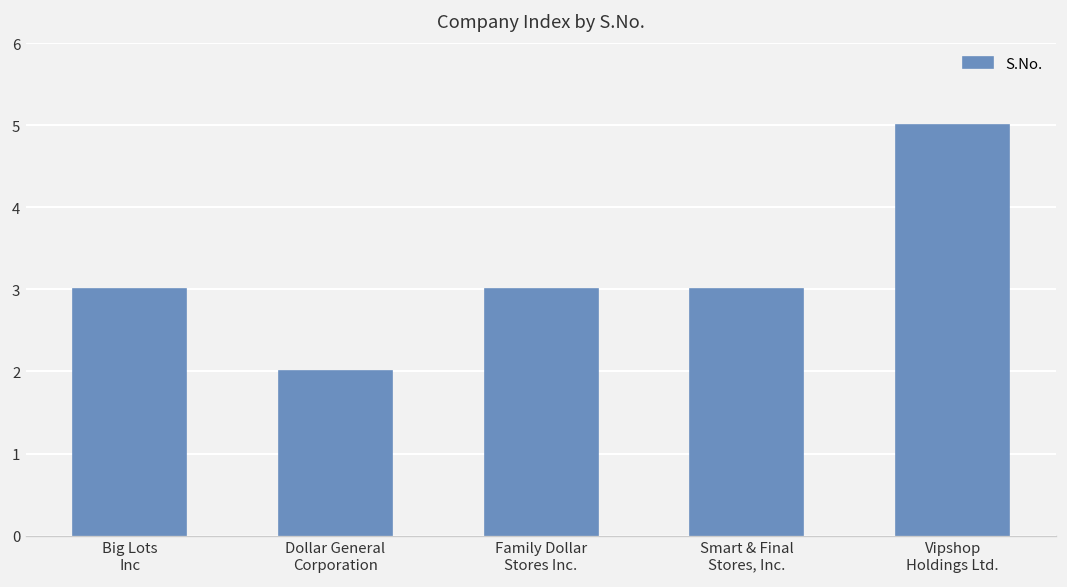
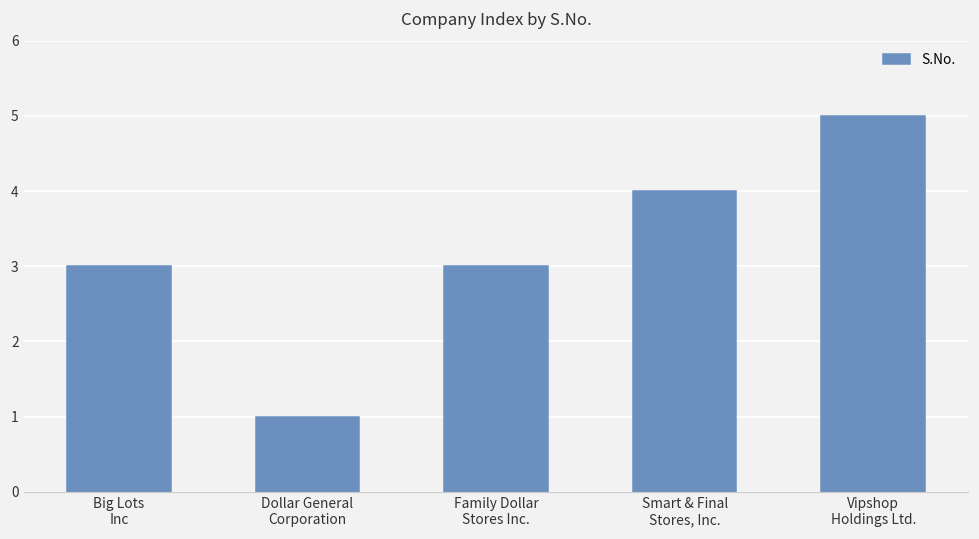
  {
    "Big Lots Inc": 3,
-   "Dollar General Corporation": 2,
+   "Dollar General Corporation": 1,
    "Family Dollar Stores Inc.": 3,
-   "Smart & Final Stores, Inc.": 3,
+   "Smart & Final Stores, Inc.": 4,
    "Vipshop Holdings Ltd.": 5
  }
